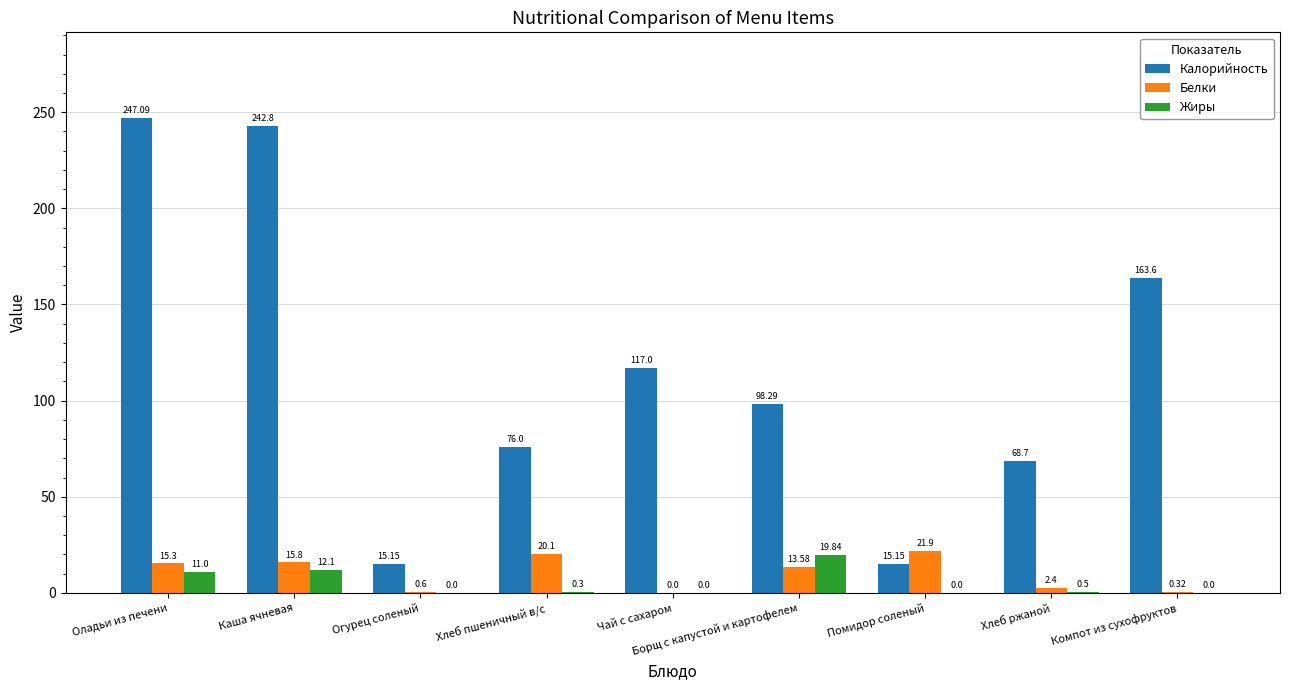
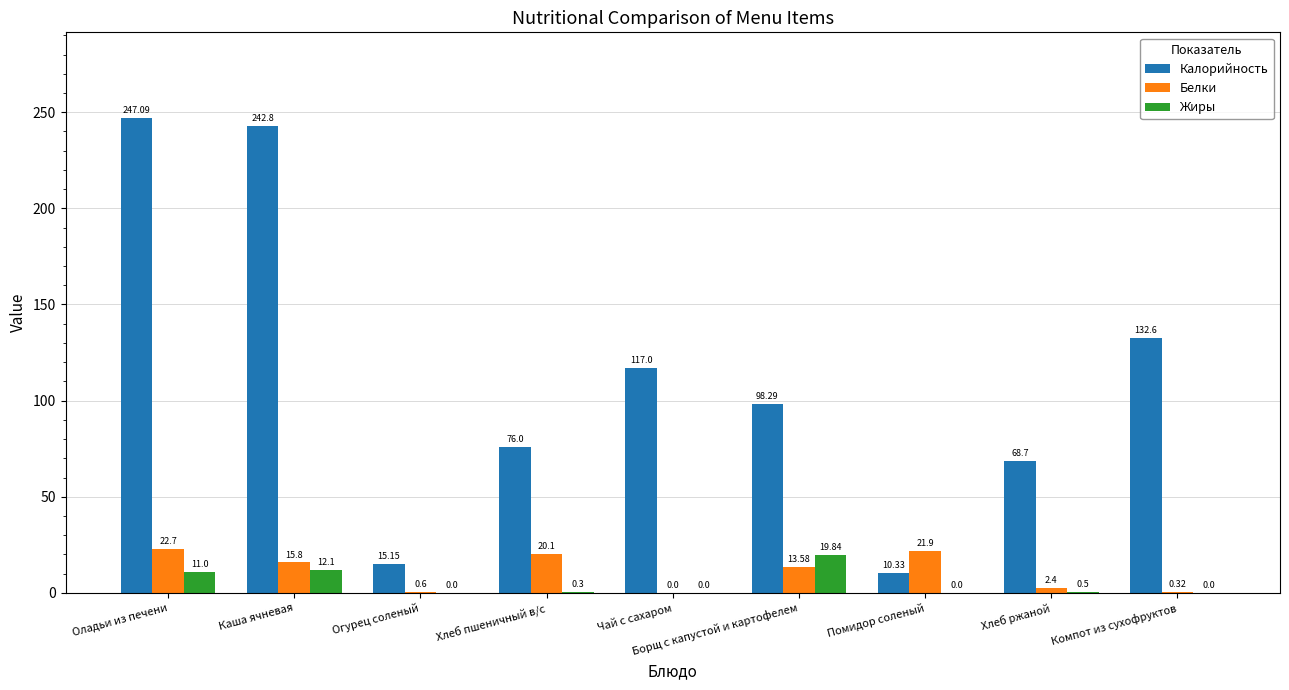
  {
    "Калорийность": {
      "Оладьи из печени": 247.09,
      "Каша ячневая": 242.8,
      "Огурец соленый": 15.15,
      "Хлеб пшеничный в/с": 76.0,
      "Чай с сахаром": 117.0,
      "Борщ с капустой и картофелем": 98.29,
-     "Помидор соленый": 15.15,
+     "Помидор соленый": 10.33,
      "Хлеб ржаной": 68.7,
-     "Компот из сухофруктов": 163.6
+     "Компот из сухофруктов": 132.6
    },
    "Белки": {
-     "Оладьи из печени": 15.3,
+     "Оладьи из печени": 22.7,
      "Каша ячневая": 15.8,
      "Огурец соленый": 0.6,
      "Хлеб пшеничный в/с": 20.1,
      "Чай с сахаром": 0.0,
      "Борщ с капустой и картофелем": 13.58,
      "Помидор соленый": 21.9,
      "Хлеб ржаной": 2.4,
      "Компот из сухофруктов": 0.32
    },
    "Жиры": {
      "Оладьи из печени": 11.0,
      "Каша ячневая": 12.1,
      "Огурец соленый": 0.0,
      "Хлеб пшеничный в/с": 0.3,
      "Чай с сахаром": 0.0,
      "Борщ с капустой и картофелем": 19.84,
      "Помидор соленый": 0.0,
      "Хлеб ржаной": 0.5,
      "Компот из сухофруктов": 0.0
    }
  }
